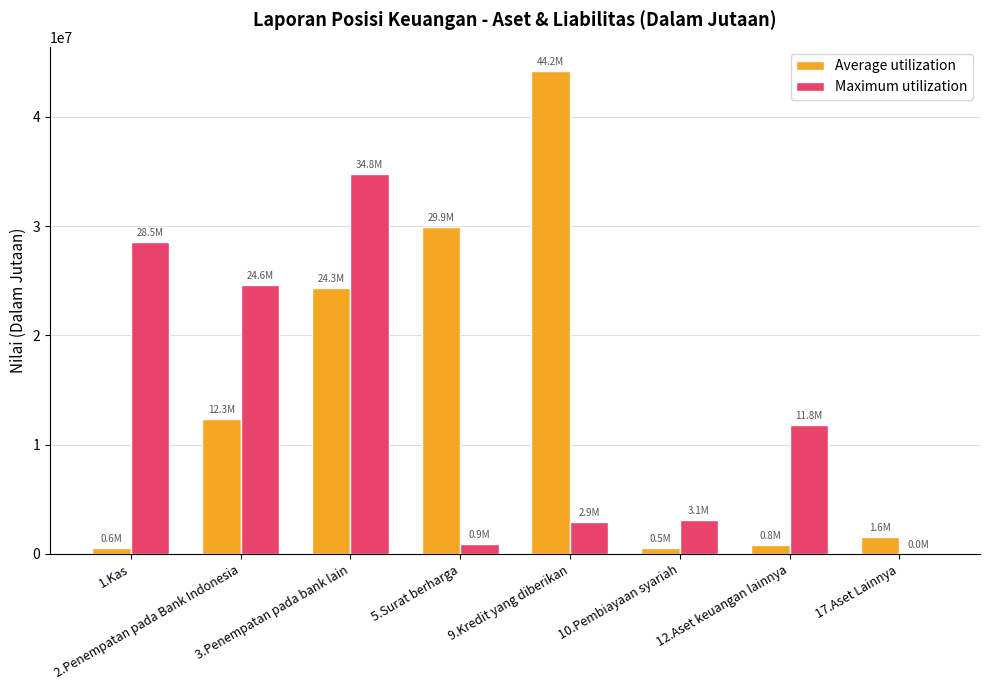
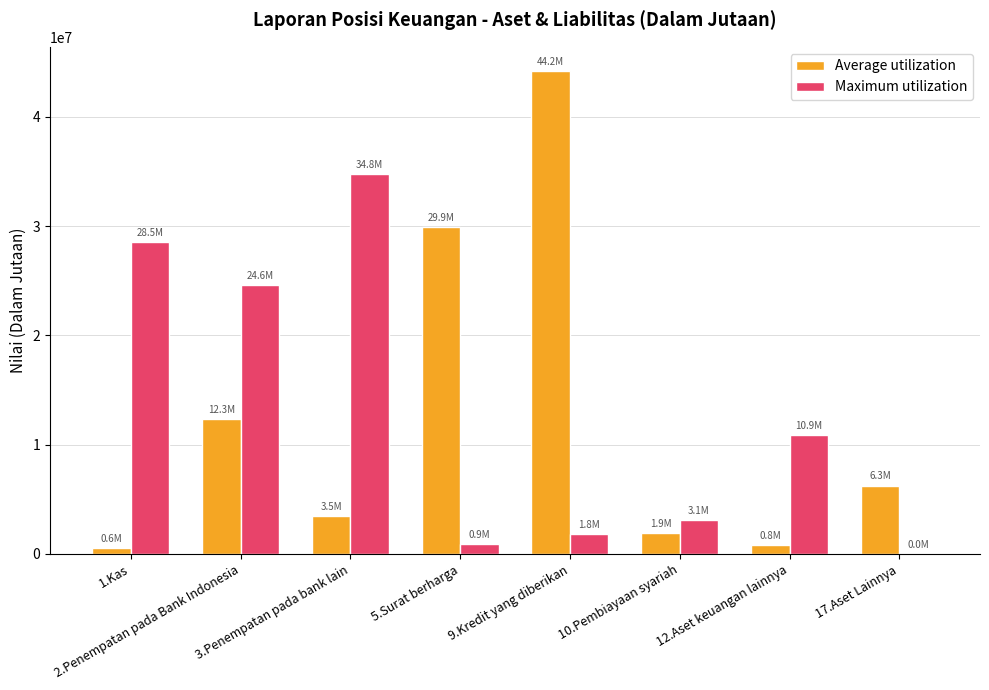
  {
    "Average utilization": {
      "1.Kas": "0.6M",
      "2.Penempatan pada Bank Indonesia": "12.3M",
-     "3.Penempatan pada bank lain": "24.3M",
+     "3.Penempatan pada bank lain": "3.5M",
      "5.Surat berharga": "29.9M",
      "9.Kredit yang diberikan": "44.2M",
-     "10.Pembiayaan syariah": "0.5M",
+     "10.Pembiayaan syariah": "1.9M",
      "12.Aset keuangan lainnya": "0.8M",
-     "17.Aset Lainnya": "1.6M"
+     "17.Aset Lainnya": "6.3M"
    },
    "Maximum utilization": {
      "1.Kas": "28.5M",
      "2.Penempatan pada Bank Indonesia": "24.6M",
      "3.Penempatan pada bank lain": "34.8M",
      "5.Surat berharga": "0.9M",
-     "9.Kredit yang diberikan": "2.9M",
+     "9.Kredit yang diberikan": "1.8M",
      "10.Pembiayaan syariah": "3.1M",
-     "12.Aset keuangan lainnya": "11.8M"
+     "12.Aset keuangan lainnya": "10.9M"
    }
  }
